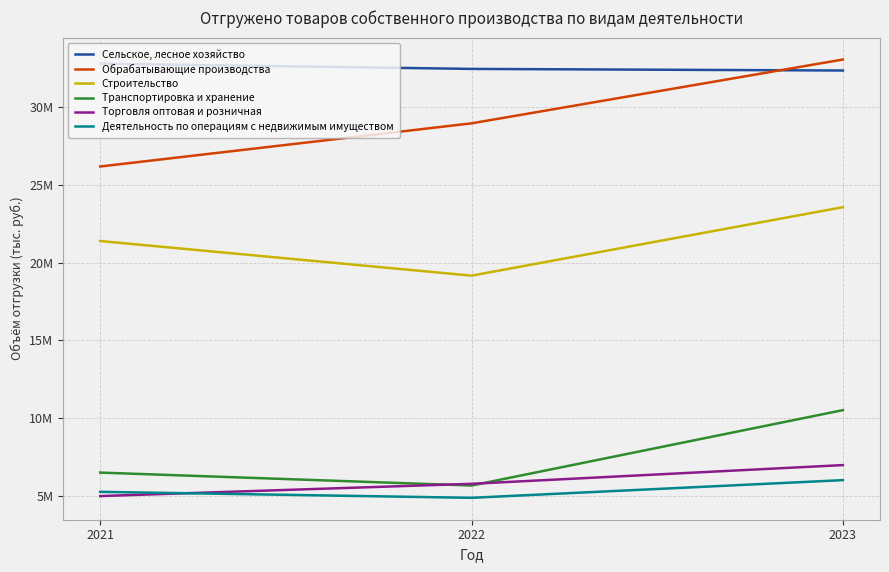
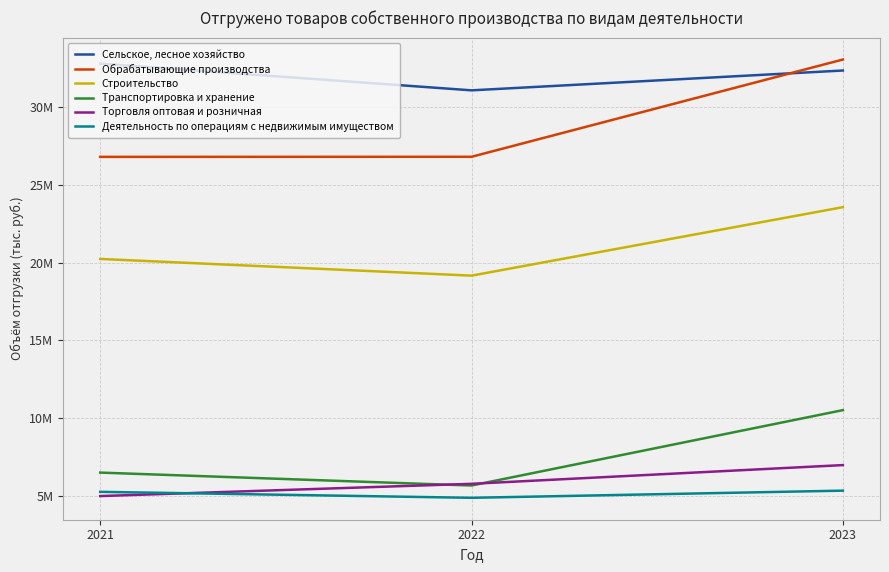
  {
    "Сельское, лесное хозяйство": {
-     "2022": 32500000,
+     "2022": 31100000,
      "2023": 32400000
    },
    "Обрабатывающие производства": {
-     "2021": 26200000,
-     "2022": 29000000,
+     "2021": 26800000,
+     "2022": 26800000,
      "2023": 33100000
    },
    "Строительство": {
-     "2021": 21400000,
+     "2021": 20200000,
      "2022": 19200000,
      "2023": 23600000
    },
    "Транспортировка и хранение": {
      "2021": 6500000,
      "2023": 10500000
    },
    "Торговля оптовая и розничная": {
      "2021": 5000000,
      "2023": 7000000
    },
    "Деятельность по операциям с недвижимым имуществом": {
      "2021": 5300000,
      "2022": 4900000,
-     "2023": 6000000
+     "2023": 5300000
    }
  }
